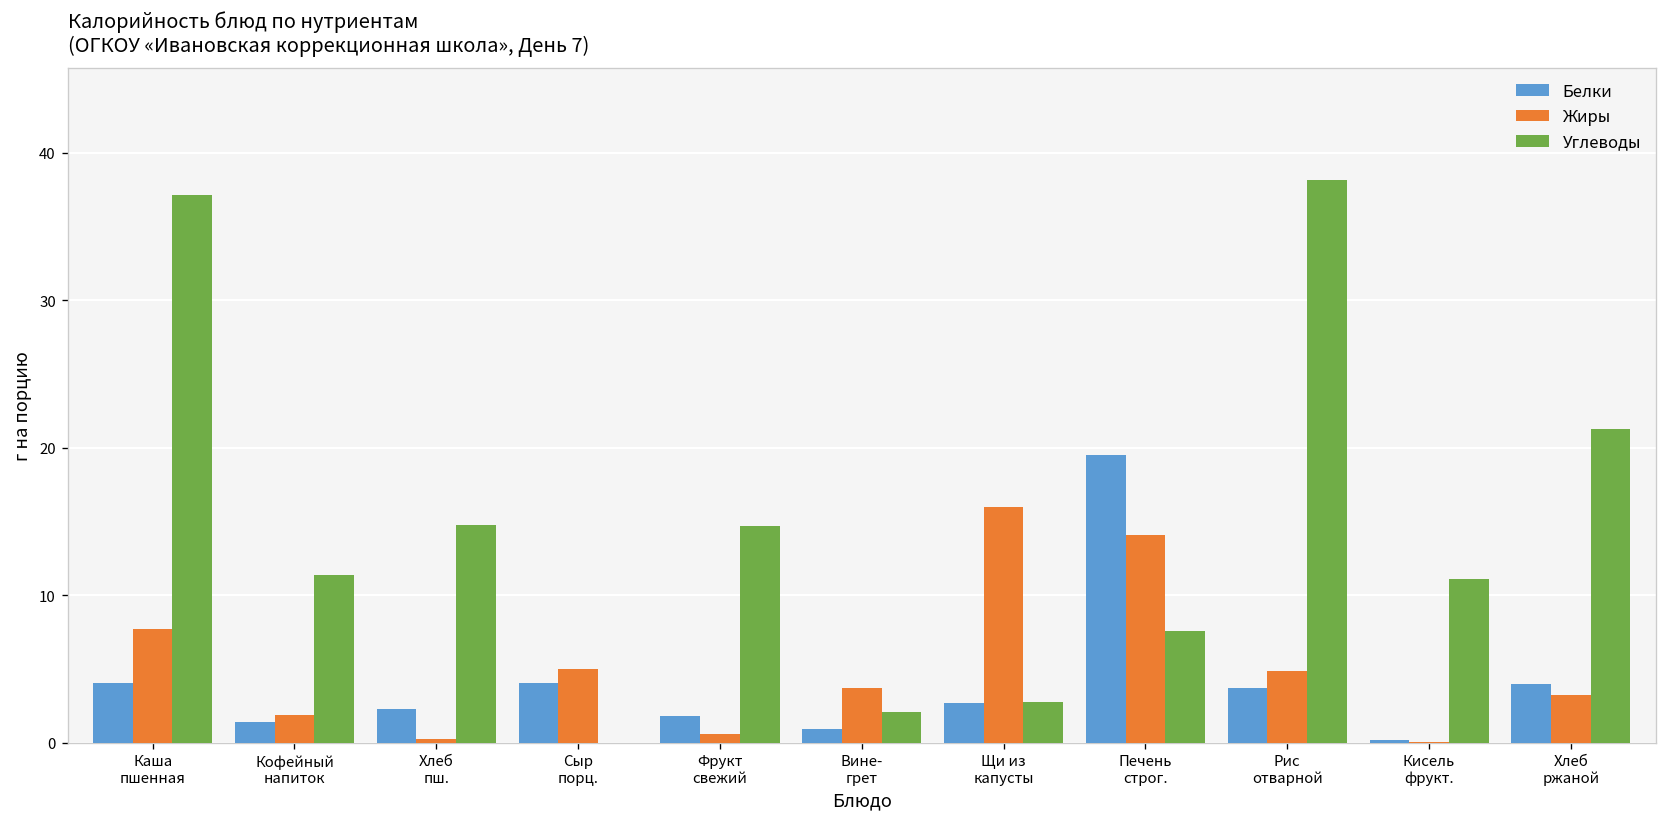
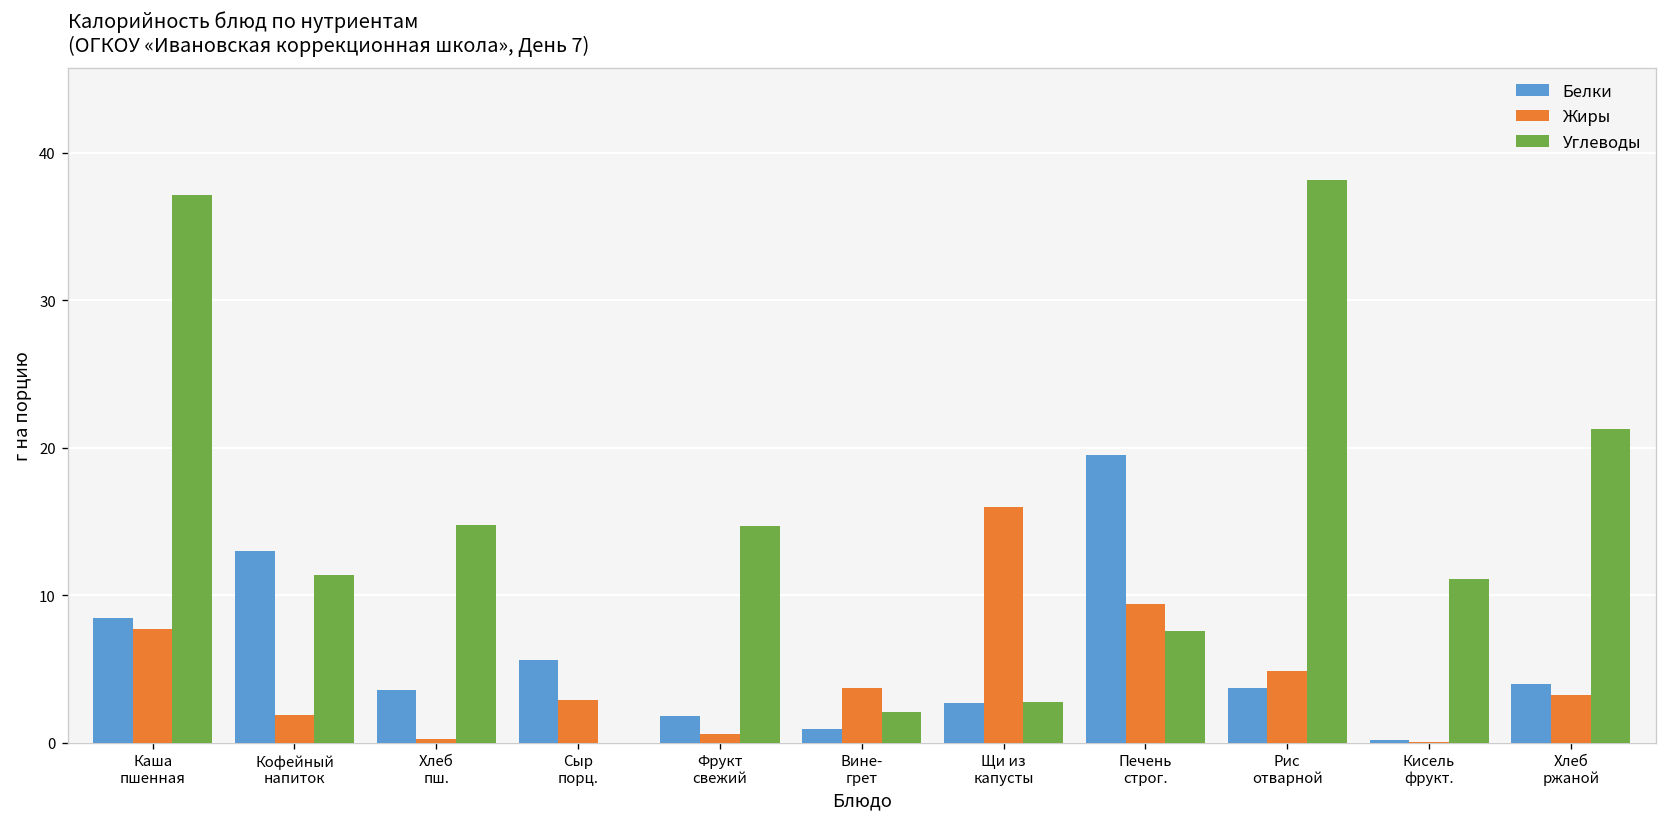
  {
    "Белки": {
-     "Каша пшенная": 4.0,
-     "Кофейный напиток": 1.4,
-     "Хлеб пш.": 2.3,
-     "Сыр порц.": 4.1,
+     "Каша пшенная": 8.5,
+     "Кофейный напиток": 13.0,
+     "Хлеб пш.": 3.5,
+     "Сыр порц.": 5.6,
      "Фрукт свежий": 1.8,
      "Вине- грет": 1.0,
      "Щи из капусты": 2.7,
      "Печень строг.": 19.5,
      "Рис отварной": 3.7,
      "Хлеб ржаной": 4.0
    },
    "Жиры": {
      "Каша пшенная": 7.7,
      "Кофейный напиток": 1.9,
      "Хлеб пш.": 0.2,
-     "Сыр порц.": 5.0,
+     "Сыр порц.": 2.9,
      "Фрукт свежий": 0.6,
      "Вине- грет": 3.7,
      "Щи из капусты": 16.0,
-     "Печень строг.": 14.1,
+     "Печень строг.": 9.4,
      "Рис отварной": 4.9,
      "Хлеб ржаной": 3.2
    },
    "Углеводы": {
      "Каша пшенная": 37.2,
      "Кофейный напиток": 11.4,
      "Хлеб пш.": 14.8,
      "Сыр порц.": 0.0,
      "Фрукт свежий": 14.7,
      "Вине- грет": 2.1,
      "Щи из капусты": 2.8,
      "Печень строг.": 7.6,
      "Рис отварной": 38.1,
      "Кисель фрукт.": 11.1,
      "Хлеб ржаной": 21.3
    }
  }
